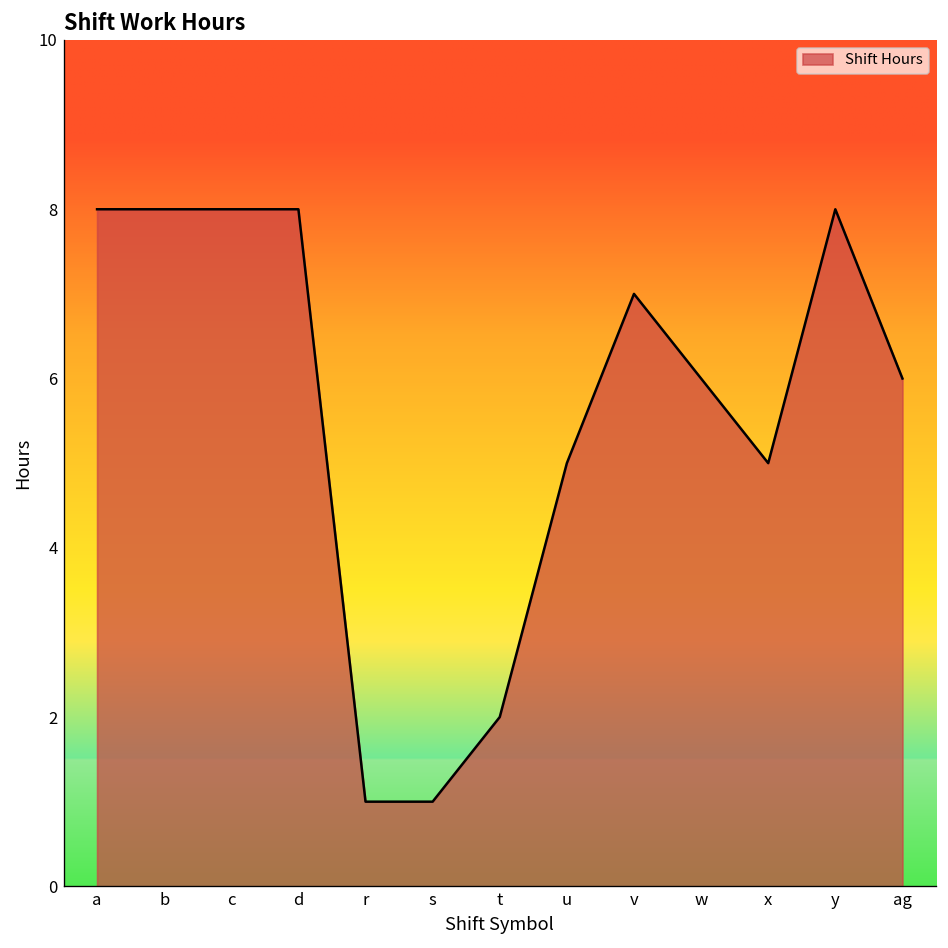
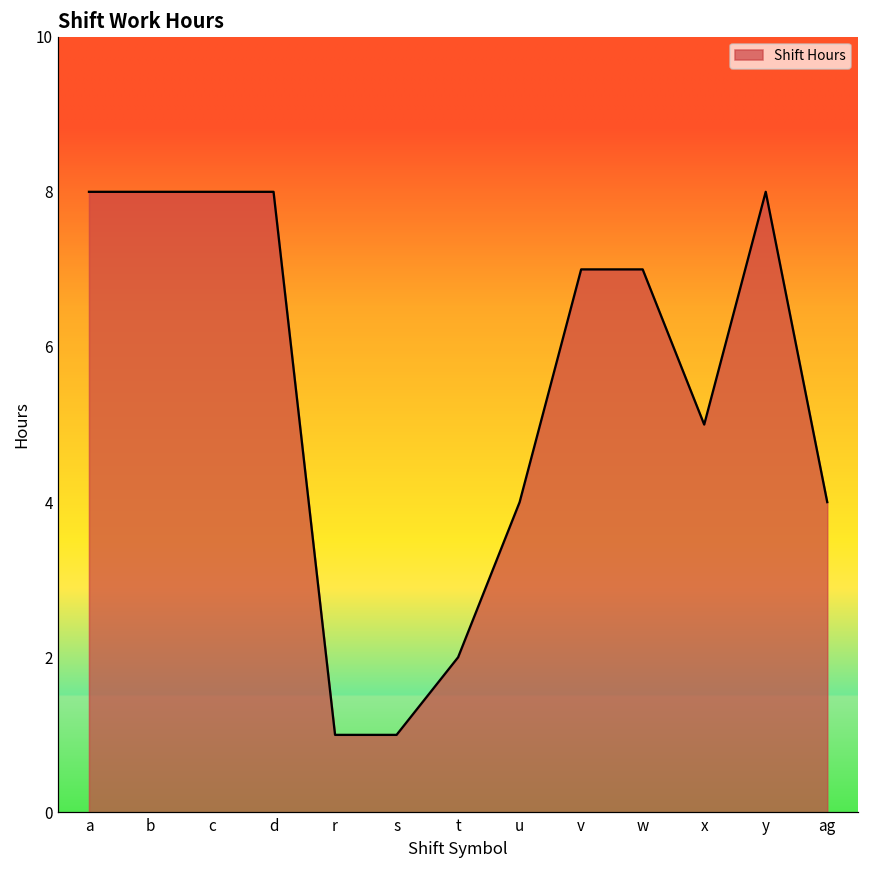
  {
    "a": 8,
    "b": 8,
    "c": 8,
    "d": 8,
    "r": 1,
    "s": 1,
    "t": 2,
-   "u": 5,
+   "u": 4,
    "v": 7,
-   "w": 6,
+   "w": 7,
    "x": 5,
    "y": 8,
-   "ag": 6
+   "ag": 4
  }
